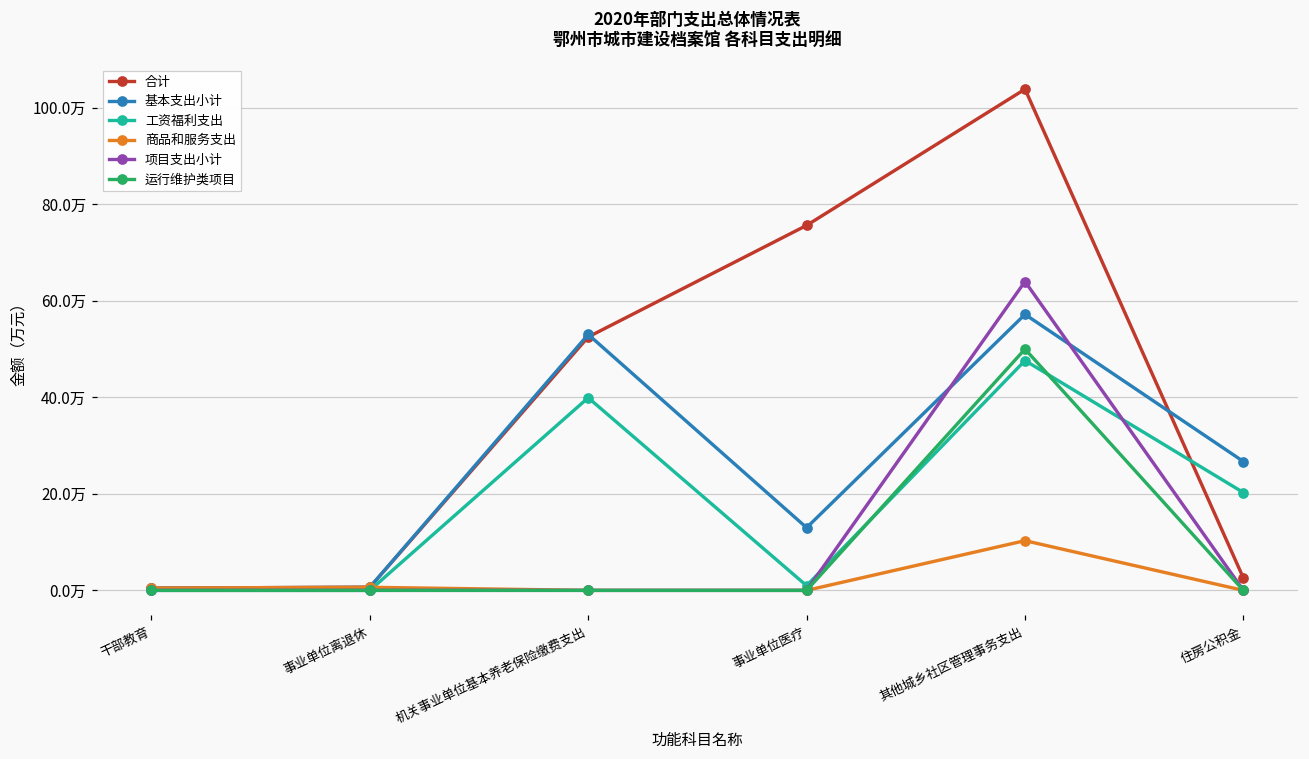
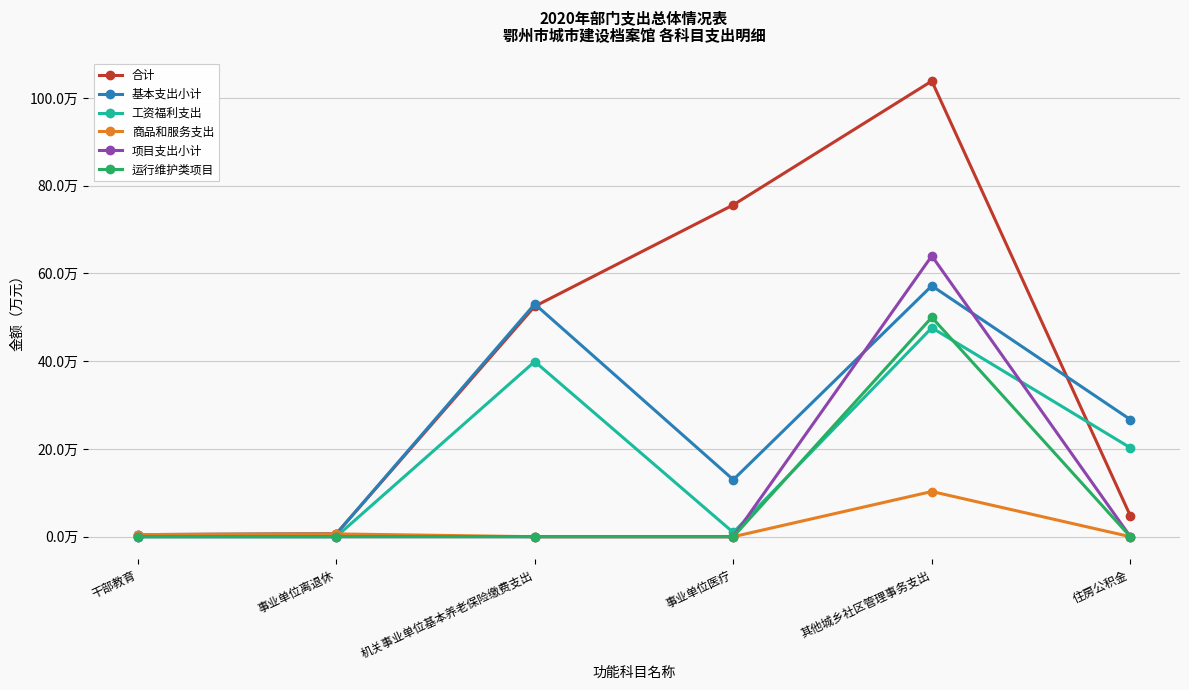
  {
    "合计": {
      "事业单位医疗": "76万",
      "其他城乡社区管理事务支出": "104万",
-     "住房公积金": "3万"
+     "住房公积金": "5万"
    },
    "基本支出小计": {
      "事业单位医疗": "13万",
      "其他城乡社区管理事务支出": "57万",
      "住房公积金": "27万"
    },
    "工资福利支出": {
      "机关事业单位基本养老保险缴费支出": "40万",
      "事业单位医疗": "1万",
      "其他城乡社区管理事务支出": "48万",
      "住房公积金": "20万"
    },
    "商品和服务支出": {
      "其他城乡社区管理事务支出": "10万"
    },
    "项目支出小计": {
      "其他城乡社区管理事务支出": "64万"
    },
    "运行维护类项目": {
      "其他城乡社区管理事务支出": "50万"
    }
  }
